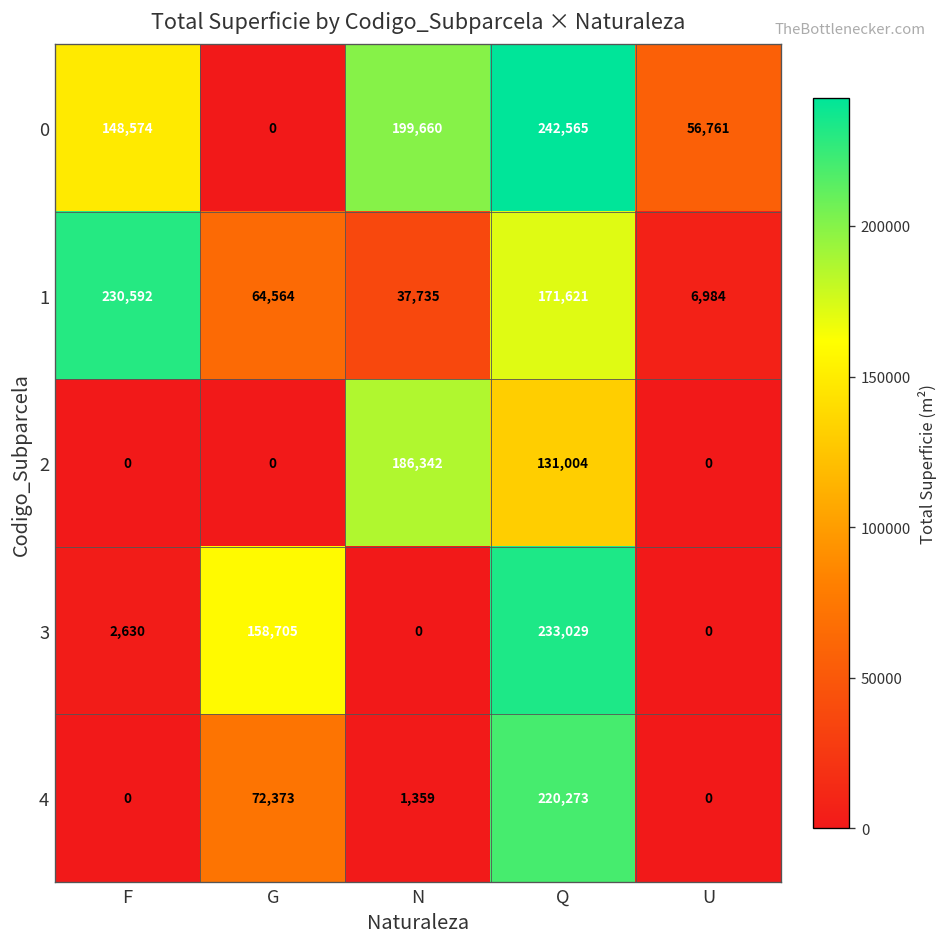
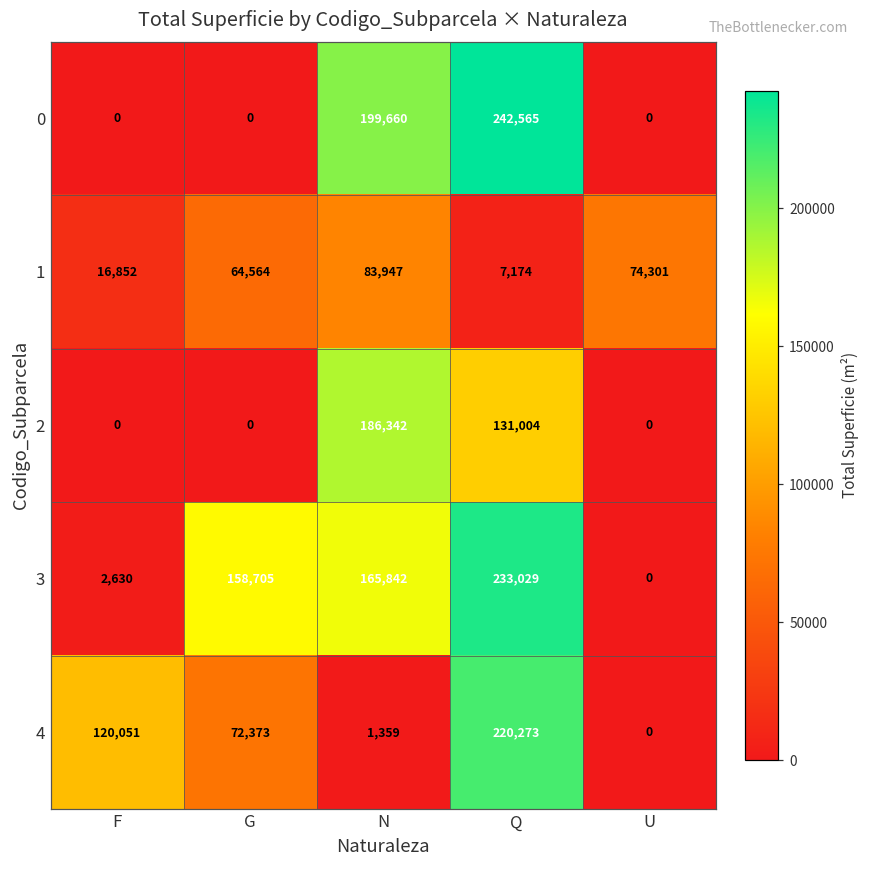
  {
    "0": {
-     "F": "148,574",
+     "F": "0",
      "G": "0",
      "N": "199,660",
      "Q": "242,565",
-     "U": "56,761"
+     "U": "0"
    },
    "1": {
-     "F": "230,592",
+     "F": "16,852",
      "G": "64,564",
-     "N": "37,735",
-     "Q": "171,621",
-     "U": "6,984"
+     "N": "83,947",
+     "Q": "7,174",
+     "U": "74,301"
    },
    "2": {
      "F": "0",
      "G": "0",
      "N": "186,342",
      "Q": "131,004",
      "U": "0"
    },
    "3": {
      "F": "2,630",
      "G": "158,705",
-     "N": "0",
+     "N": "165,842",
      "Q": "233,029",
      "U": "0"
    },
    "4": {
-     "F": "0",
+     "F": "120,051",
      "G": "72,373",
      "N": "1,359",
      "Q": "220,273",
      "U": "0"
    }
  }
